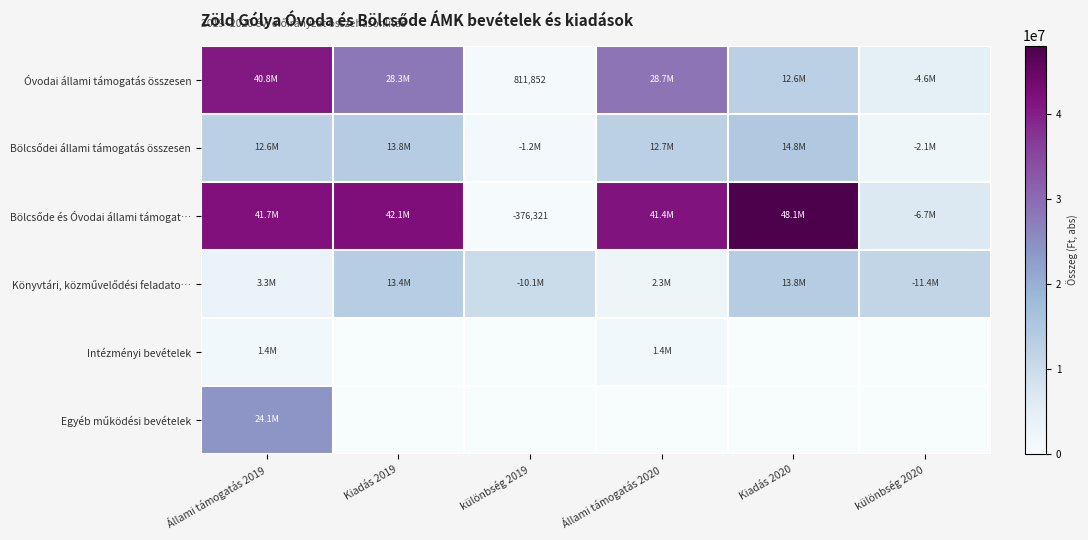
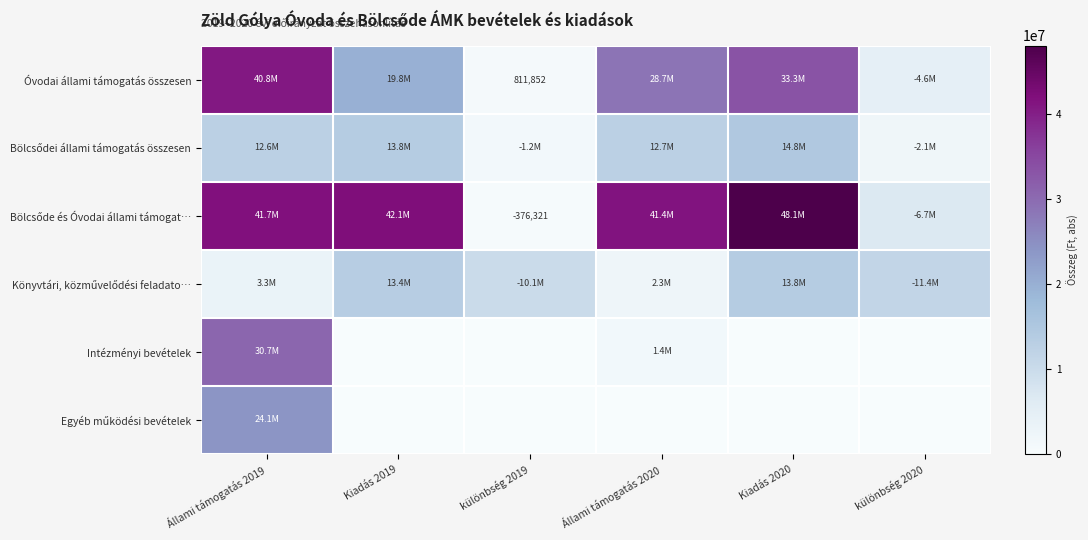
  {
    "Óvodai állami támogatás összesen": {
      "Állami támogatás 2019": "40.8M",
-     "Kiadás 2019": "28.3M",
+     "Kiadás 2019": "19.8M",
      "különbség 2019": "811,852",
      "Állami támogatás 2020": "28.7M",
-     "Kiadás 2020": "12.6M",
+     "Kiadás 2020": "33.3M",
      "különbség 2020": "-4.6M"
    },
    "Bölcsődei állami támogatás összesen": {
      "Állami támogatás 2019": "12.6M",
      "Kiadás 2019": "13.8M",
      "különbség 2019": "-1.2M",
      "Állami támogatás 2020": "12.7M",
      "Kiadás 2020": "14.8M",
      "különbség 2020": "-2.1M"
    },
    "Bölcsőde és Óvodai állami támogat…": {
      "Állami támogatás 2019": "41.7M",
      "Kiadás 2019": "42.1M",
      "különbség 2019": "-376,321",
      "Állami támogatás 2020": "41.4M",
      "Kiadás 2020": "48.1M",
      "különbség 2020": "-6.7M"
    },
    "Könyvtári, közművelődési feladato…": {
      "Állami támogatás 2019": "3.3M",
      "Kiadás 2019": "13.4M",
      "különbség 2019": "-10.1M",
      "Állami támogatás 2020": "2.3M",
      "Kiadás 2020": "13.8M",
      "különbség 2020": "-11.4M"
    },
    "Intézményi bevételek": {
-     "Állami támogatás 2019": "1.4M",
+     "Állami támogatás 2019": "30.7M",
      "Állami támogatás 2020": "1.4M"
    },
    "Egyéb működési bevételek": {
      "Állami támogatás 2019": "24.1M"
    }
  }
